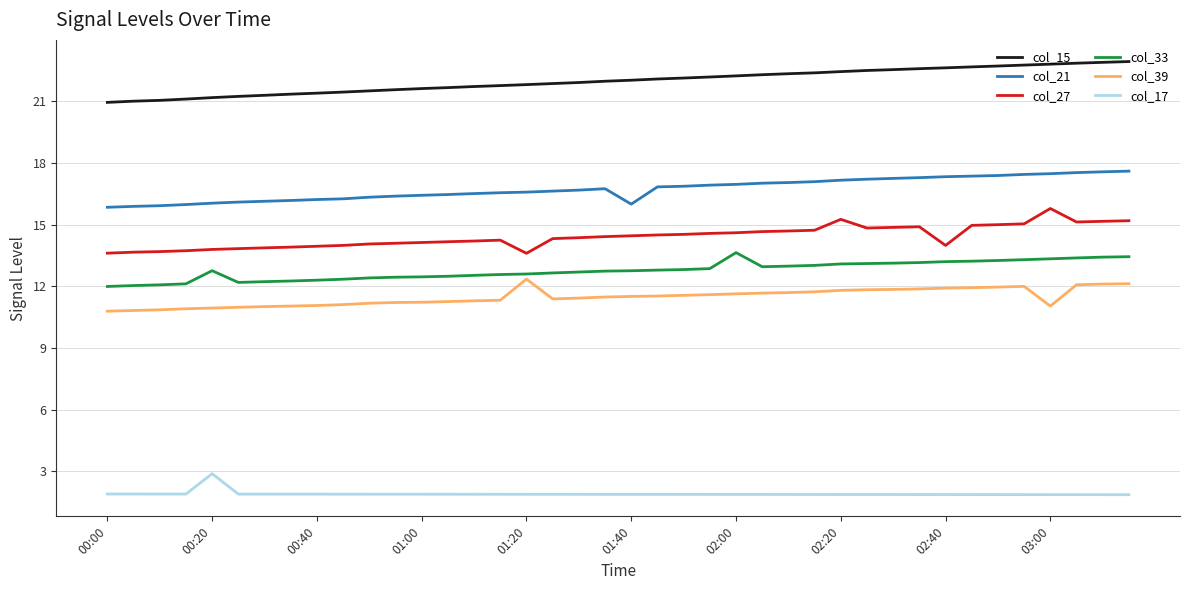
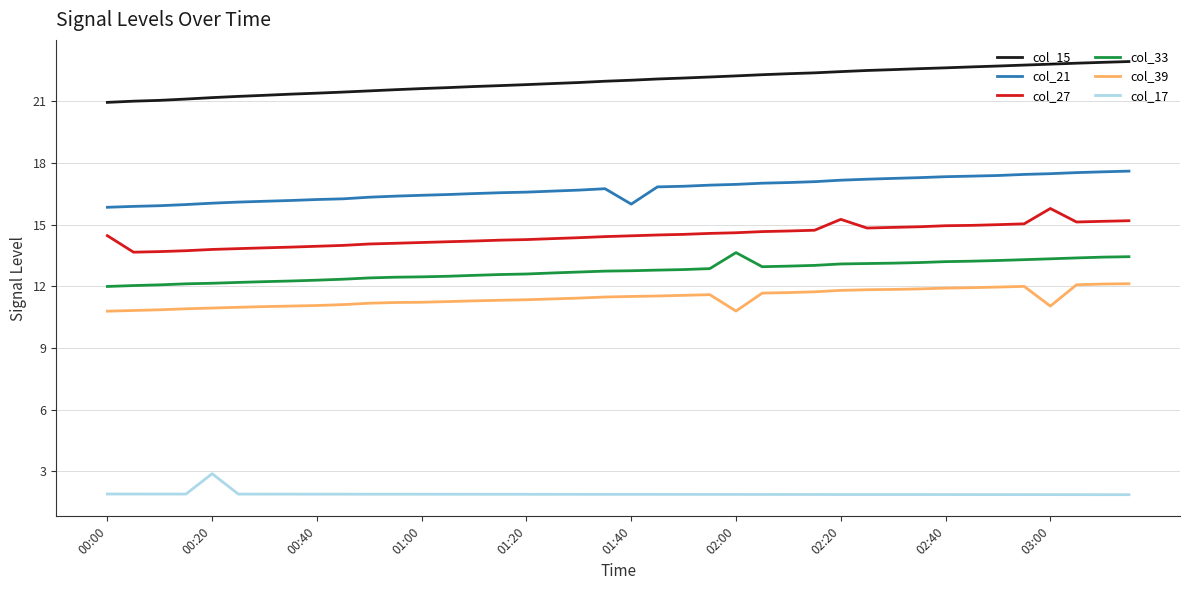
  {
    "col_15": {
      "00:00": 21.0,
      "00:20": 21.2,
      "00:40": 21.4,
      "01:00": 21.6,
      "01:20": 21.8,
      "01:40": 22.0,
      "02:00": 22.2,
      "02:20": 22.5,
      "02:40": 22.6,
      "03:00": 22.8
    },
    "col_21": {
      "00:00": 15.8,
      "00:20": 16.0,
      "00:40": 16.2,
      "01:00": 16.4,
      "01:20": 16.6,
      "01:40": 16.0,
      "02:00": 17.0,
      "02:20": 17.2,
      "02:40": 17.3,
      "03:00": 17.5
    },
    "col_27": {
-     "00:00": 13.6,
+     "00:00": 14.5,
      "00:20": 13.8,
      "00:40": 13.9,
      "01:00": 14.1,
-     "01:20": 13.6,
+     "01:20": 14.3,
      "01:40": 14.5,
      "02:00": 14.6,
      "02:20": 15.3,
-     "02:40": 14.0,
+     "02:40": 14.9,
      "03:00": 15.8
    },
    "col_33": {
      "00:00": 12.0,
-     "00:20": 12.8,
+     "00:20": 12.1,
      "00:40": 12.3,
      "01:00": 12.5,
      "01:20": 12.6,
      "01:40": 12.8,
      "02:00": 13.6,
      "02:20": 13.1,
      "02:40": 13.2,
      "03:00": 13.3
    },
    "col_39": {
      "00:00": 10.8,
      "00:20": 10.9,
      "00:40": 11.1,
      "01:00": 11.2,
-     "01:20": 12.4,
+     "01:20": 11.3,
      "01:40": 11.5,
-     "02:00": 11.6,
+     "02:00": 10.8,
      "02:20": 11.8,
      "02:40": 11.9,
      "03:00": 11.0
    },
    "col_17": {
      "00:00": 1.9,
      "00:20": 2.9,
      "00:40": 1.9,
      "01:00": 1.9,
      "01:20": 1.9,
      "01:40": 1.9,
      "02:00": 1.9,
      "02:20": 1.9,
      "02:40": 1.9,
      "03:00": 1.9
    }
  }
